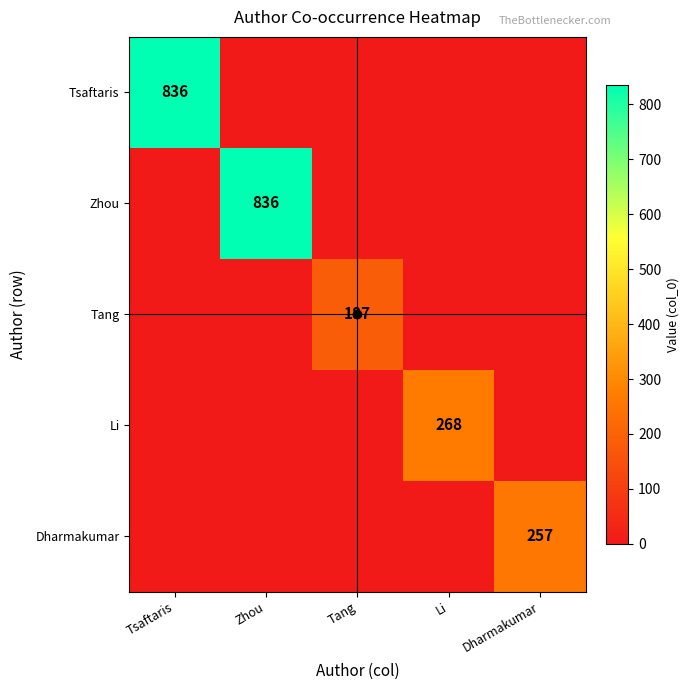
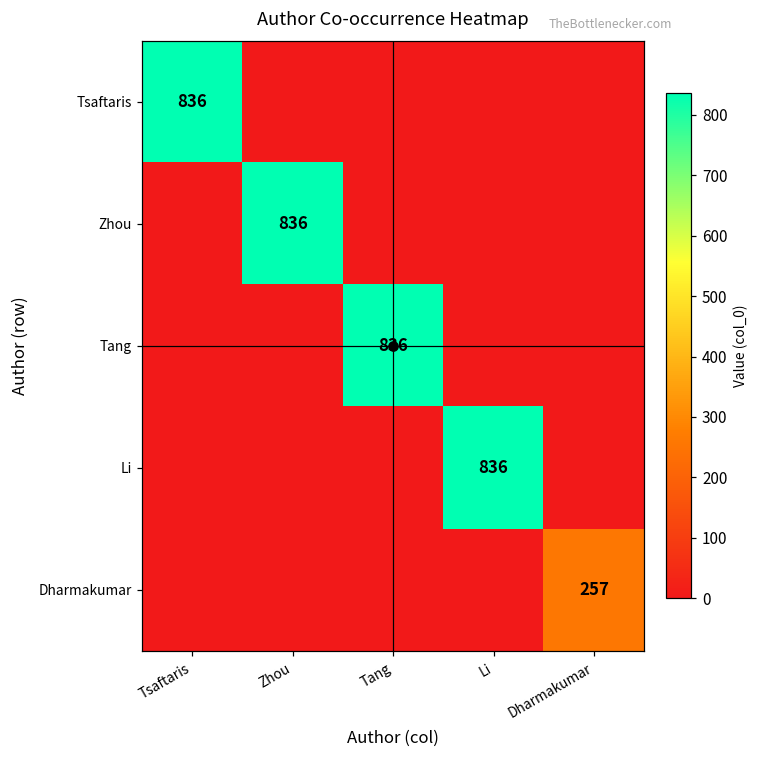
  {
    "Tsaftaris": {
      "Tsaftaris": 836
    },
    "Zhou": {
      "Zhou": 836
    },
    "Tang": {
-     "Tang": 187
+     "Tang": 836
    },
    "Li": {
-     "Li": 268
+     "Li": 836
    },
    "Dharmakumar": {
      "Dharmakumar": 257
    }
  }
